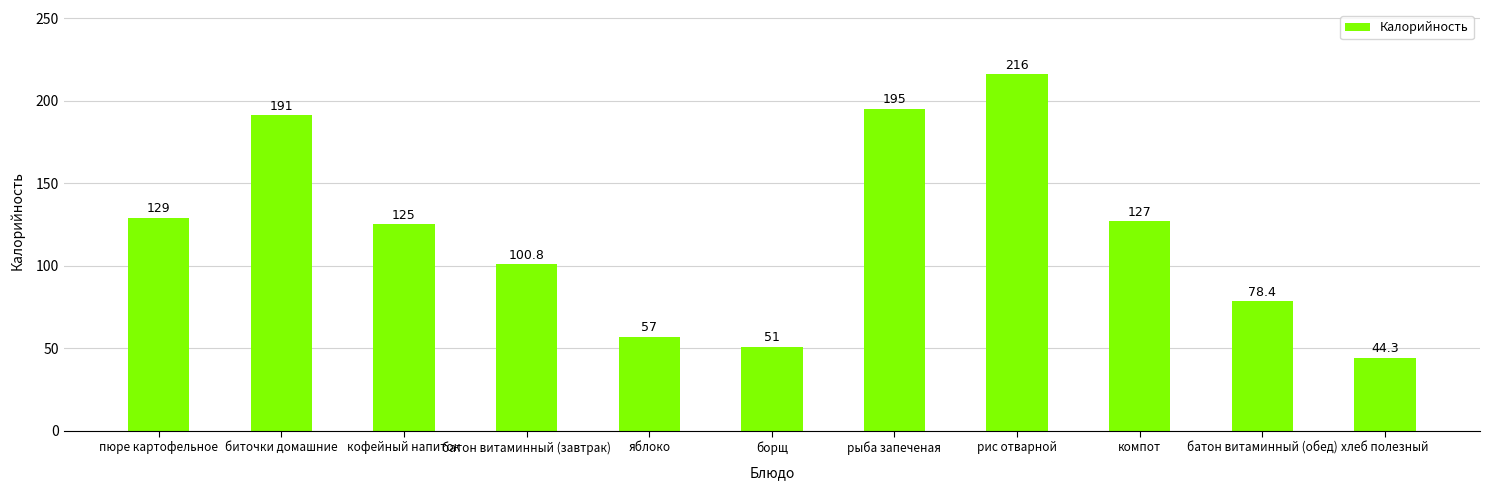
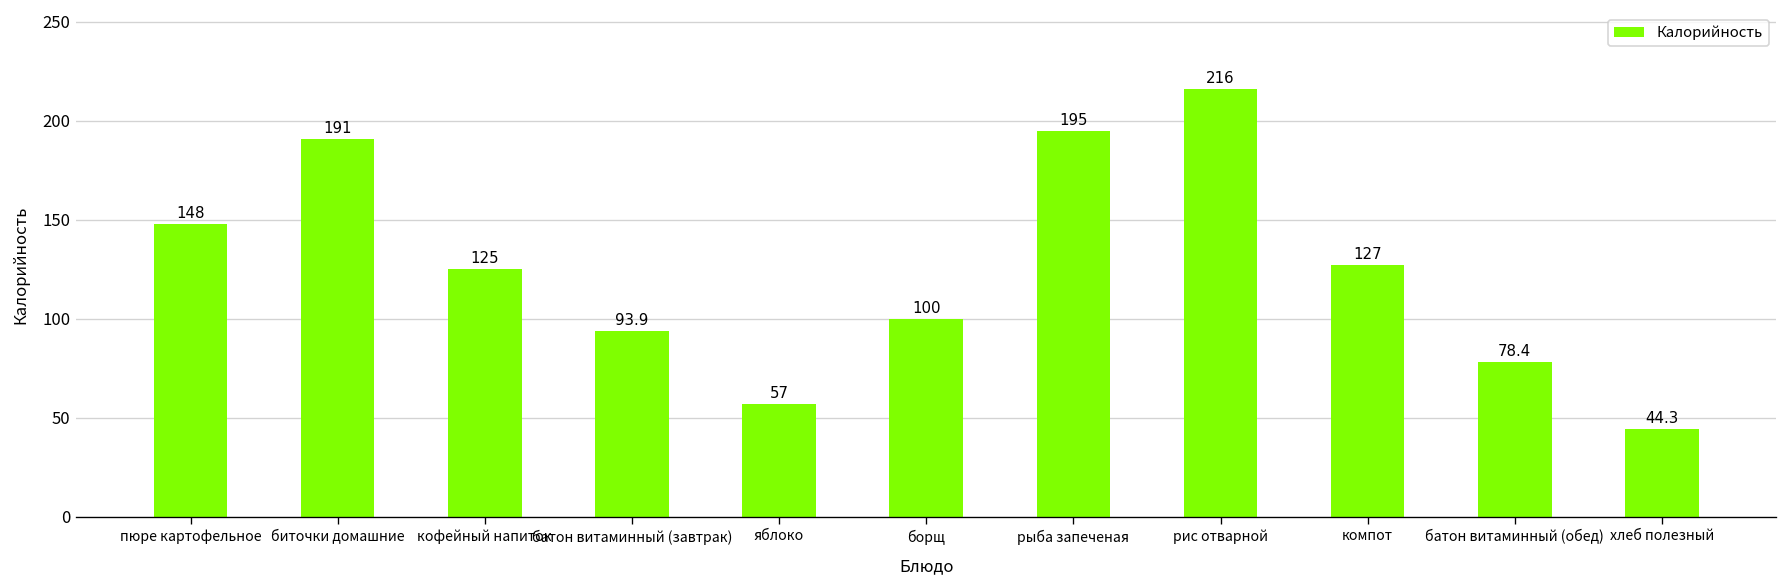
  {
-   "пюре картофельное": 129,
+   "пюре картофельное": 148,
    "биточки домашние": 191,
-   "батон витаминный (завтрак)": 100.8,
+   "батон витаминный (завтрак)": 93.9,
    "яблоко": 57,
-   "борщ": 51,
+   "борщ": 100,
    "рыба запеченая": 195,
    "рис отварной": 216,
    "компот": 127,
    "батон витаминный (обед)": 78.4,
    "хлеб полезный": 44.3
  }
